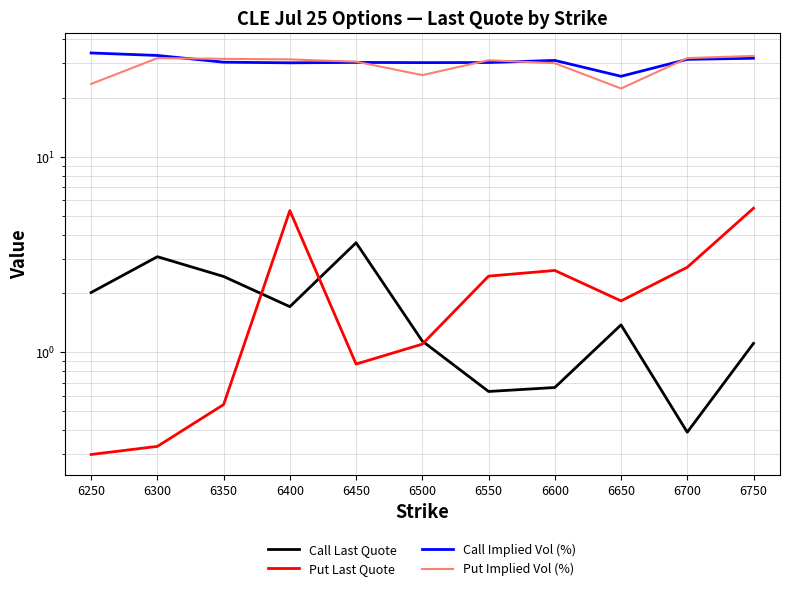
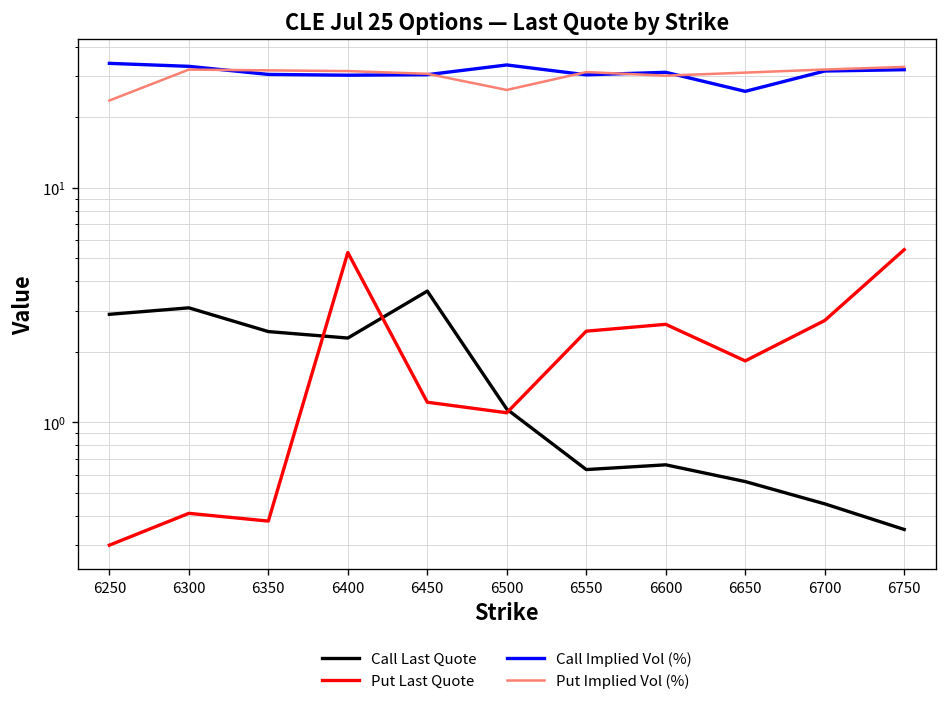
  {
    "Call Last Quote": {
-     "6250": 2.0,
+     "6250": 2.9,
      "6300": 3.1,
      "6350": 2.4,
-     "6400": 1.7,
+     "6400": 2.3,
      "6450": 3.6,
      "6500": 1.1,
      "6550": 0.63,
      "6600": 0.66,
-     "6650": 1.4,
-     "6700": 0.39,
-     "6750": 1.1
+     "6650": 0.56,
+     "6700": 0.45,
+     "6750": 0.35
    },
    "Put Last Quote": {
      "6250": 0.30,
-     "6300": 0.33,
-     "6350": 0.54,
+     "6300": 0.41,
+     "6350": 0.38,
      "6400": 5.3,
-     "6450": 0.9,
+     "6450": 1.2,
      "6500": 1.1,
      "6550": 2.5,
      "6600": 2.6,
      "6650": 1.8,
      "6700": 2.7,
      "6750": 5.5
    },
    "Call Implied Vol (%)": {
      "6250": 34,
      "6300": 33,
      "6350": 30,
      "6400": 30,
-     "6500": 30,
+     "6500": 33,
      "6600": 31,
      "6650": 26
    },
    "Put Implied Vol (%)": {
      "6250": 24,
      "6300": 32,
      "6350": 32,
      "6400": 31,
      "6500": 26,
      "6600": 30,
-     "6650": 22
+     "6650": 31
    }
  }
